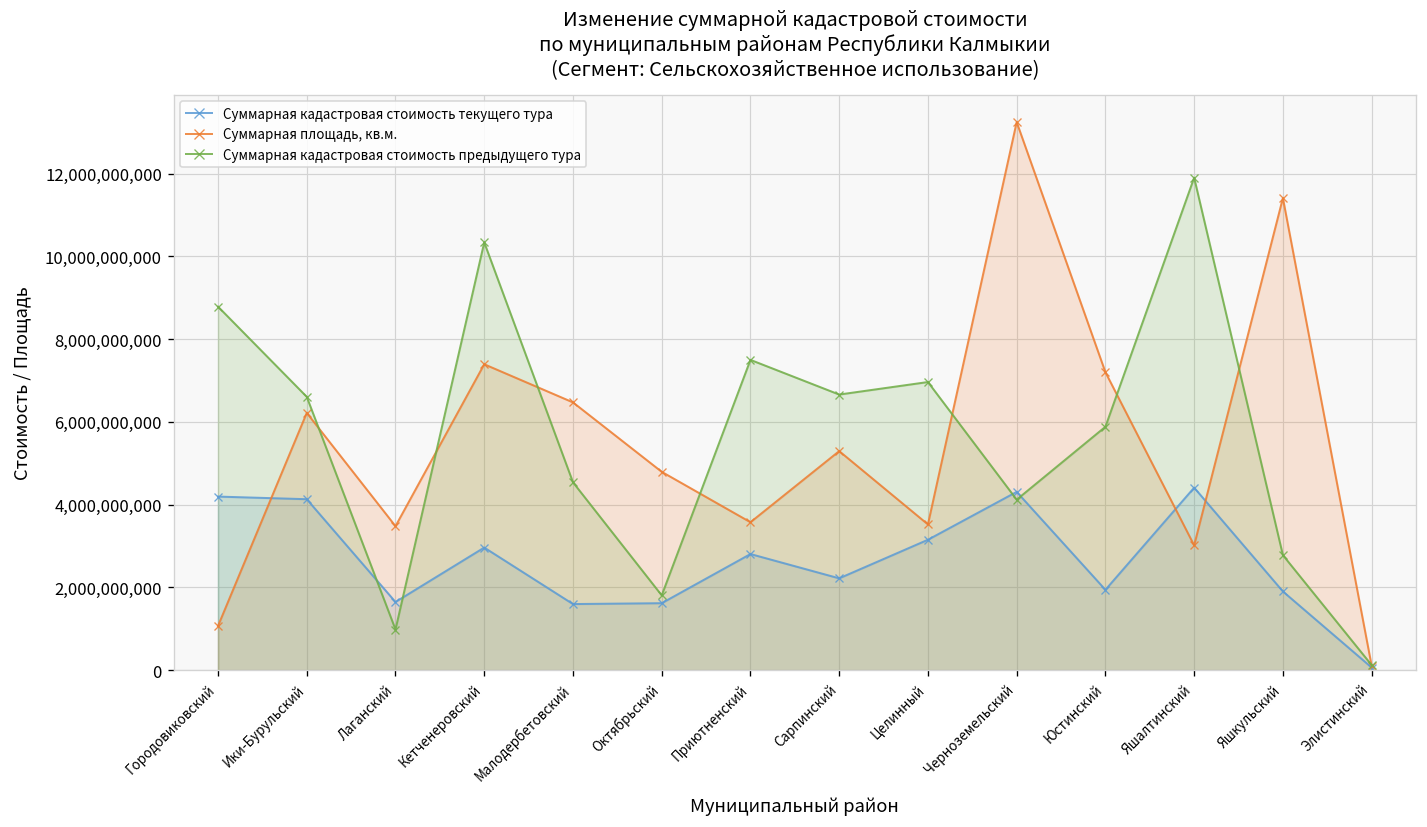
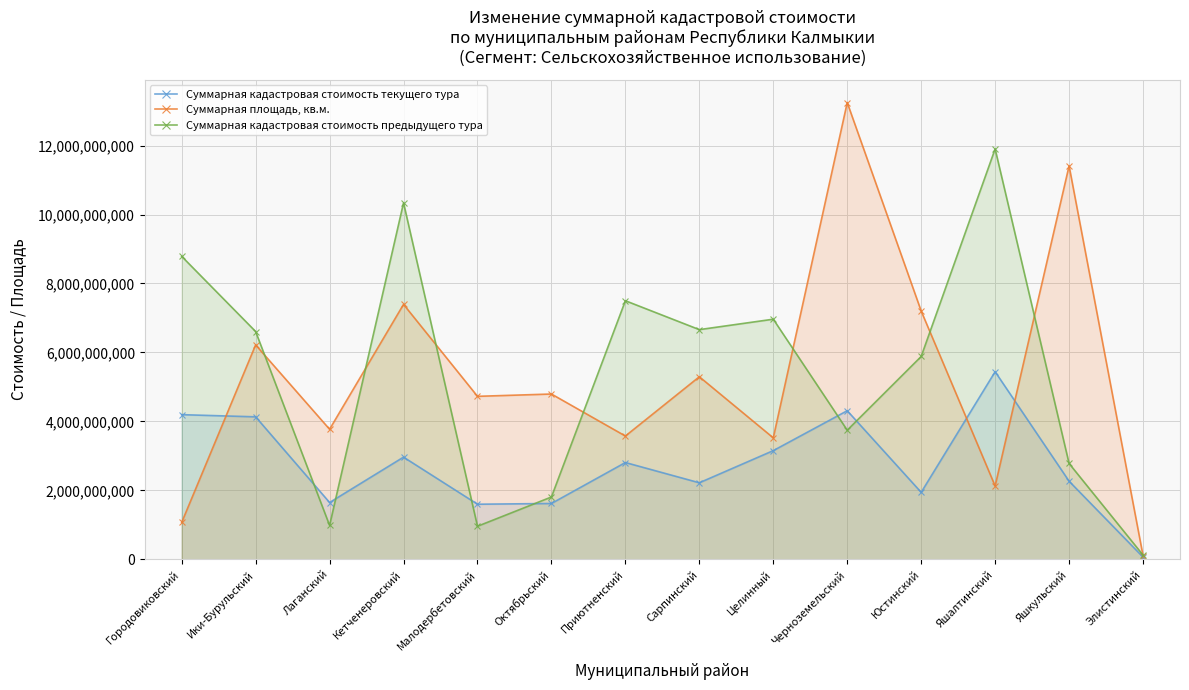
  {
    "Суммарная кадастровая стоимость текущего тура": {
      "Городовиковский": "4,200,000,000",
      "Ики-Бурульский": "4,100,000,000",
      "Лаганский": "1,600,000,000",
      "Кетченеровский": "3,000,000,000",
      "Малодербетовский": "1,600,000,000",
      "Октябрьский": "1,600,000,000",
      "Приютненский": "2,800,000,000",
      "Сарпинский": "2,200,000,000",
      "Целинный": "3,200,000,000",
      "Черноземельский": "4,300,000,000",
      "Юстинский": "1,900,000,000",
-     "Яшалтинский": "4,400,000,000",
-     "Яшкульский": "1,900,000,000"
+     "Яшалтинский": "5,400,000,000",
+     "Яшкульский": "2,300,000,000"
    },
    "Суммарная площадь, кв.м.": {
      "Городовиковский": "1,100,000,000",
      "Ики-Бурульский": "6,200,000,000",
-     "Лаганский": "3,500,000,000",
+     "Лаганский": "3,800,000,000",
      "Кетченеровский": "7,400,000,000",
-     "Малодербетовский": "6,500,000,000",
+     "Малодербетовский": "4,700,000,000",
      "Октябрьский": "4,800,000,000",
      "Приютненский": "3,600,000,000",
      "Сарпинский": "5,300,000,000",
      "Целинный": "3,500,000,000",
      "Черноземельский": "13,200,000,000",
      "Юстинский": "7,200,000,000",
-     "Яшалтинский": "3,000,000,000",
+     "Яшалтинский": "2,100,000,000",
      "Яшкульский": "11,400,000,000"
    },
    "Суммарная кадастровая стоимость предыдущего тура": {
      "Городовиковский": "8,800,000,000",
      "Ики-Бурульский": "6,600,000,000",
      "Лаганский": "1,000,000,000",
      "Кетченеровский": "10,300,000,000",
-     "Малодербетовский": "4,500,000,000",
+     "Малодербетовский": "1,000,000,000",
      "Октябрьский": "1,800,000,000",
      "Приютненский": "7,500,000,000",
      "Сарпинский": "6,700,000,000",
      "Целинный": "7,000,000,000",
-     "Черноземельский": "4,100,000,000",
+     "Черноземельский": "3,700,000,000",
      "Юстинский": "5,900,000,000",
      "Яшалтинский": "11,900,000,000",
      "Яшкульский": "2,800,000,000"
    }
  }
